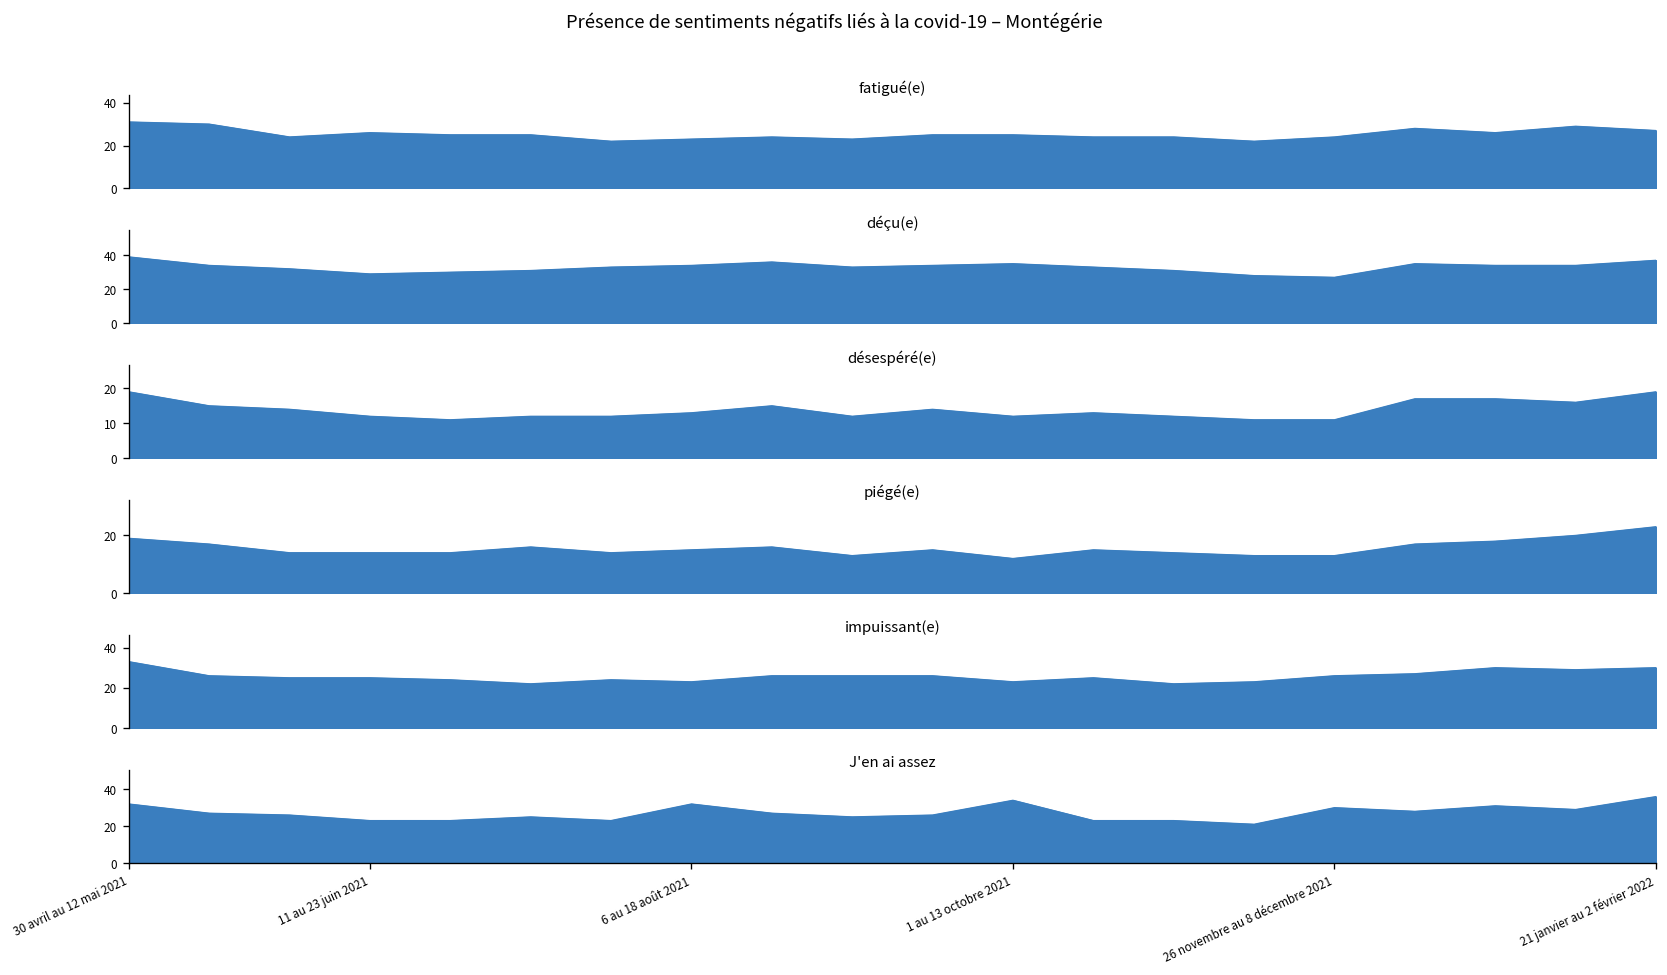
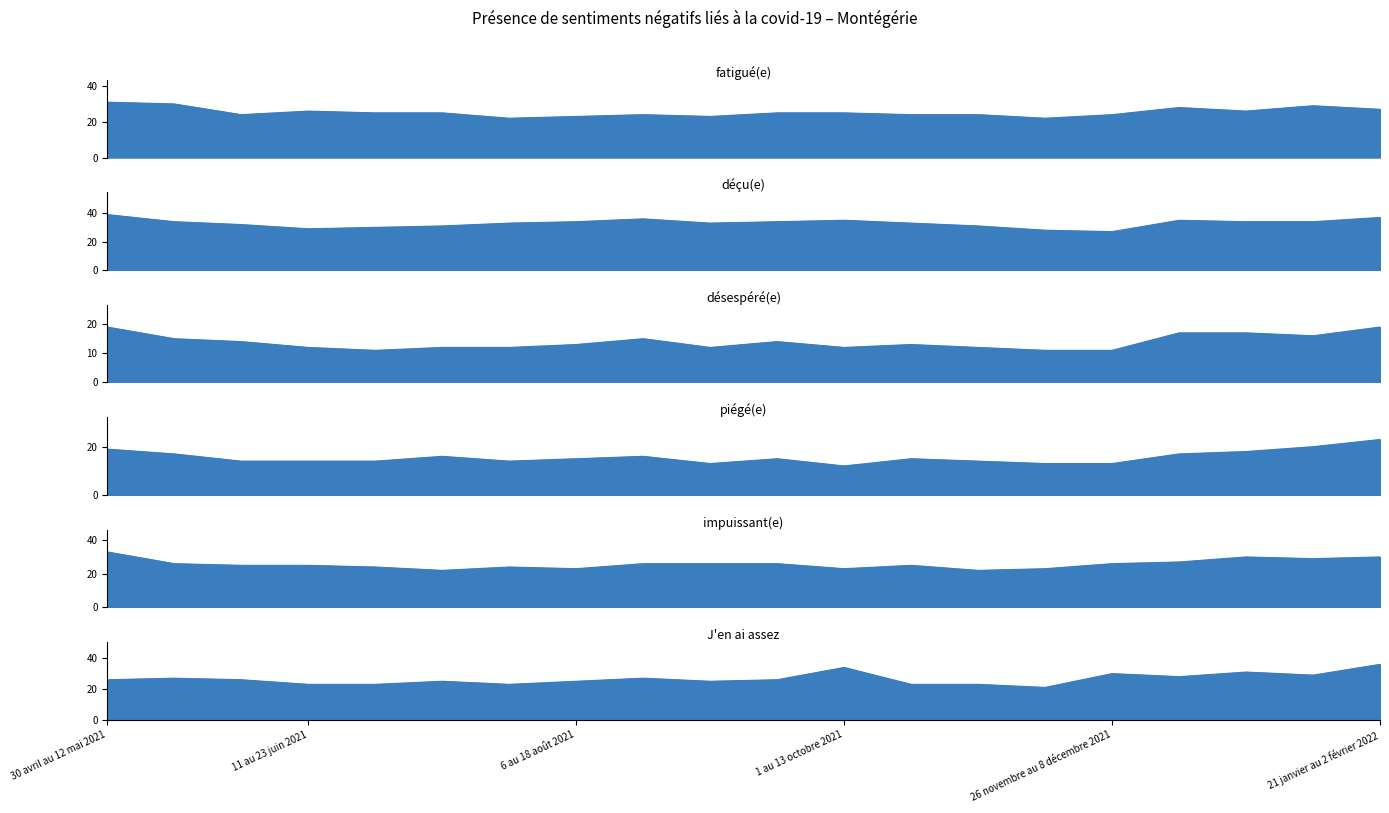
  {
    "J'en ai assez": {
-     "30 avril au 12 mai 2021": 32,
+     "30 avril au 12 mai 2021": 26,
      "11 au 23 juin 2021": 23,
-     "6 au 18 août 2021": 32,
+     "6 au 18 août 2021": 25,
      "1 au 13 octobre 2021": 34,
      "26 novembre au 8 décembre 2021": 30,
      "21 janvier au 2 février 2022": 36
    }
  }
